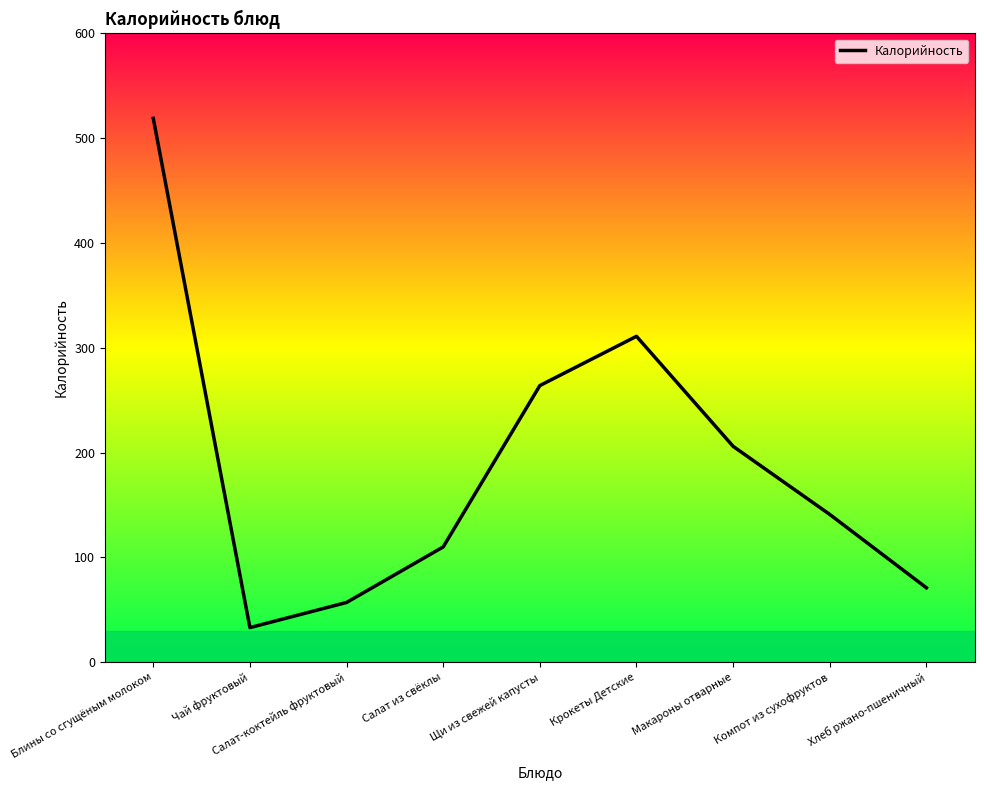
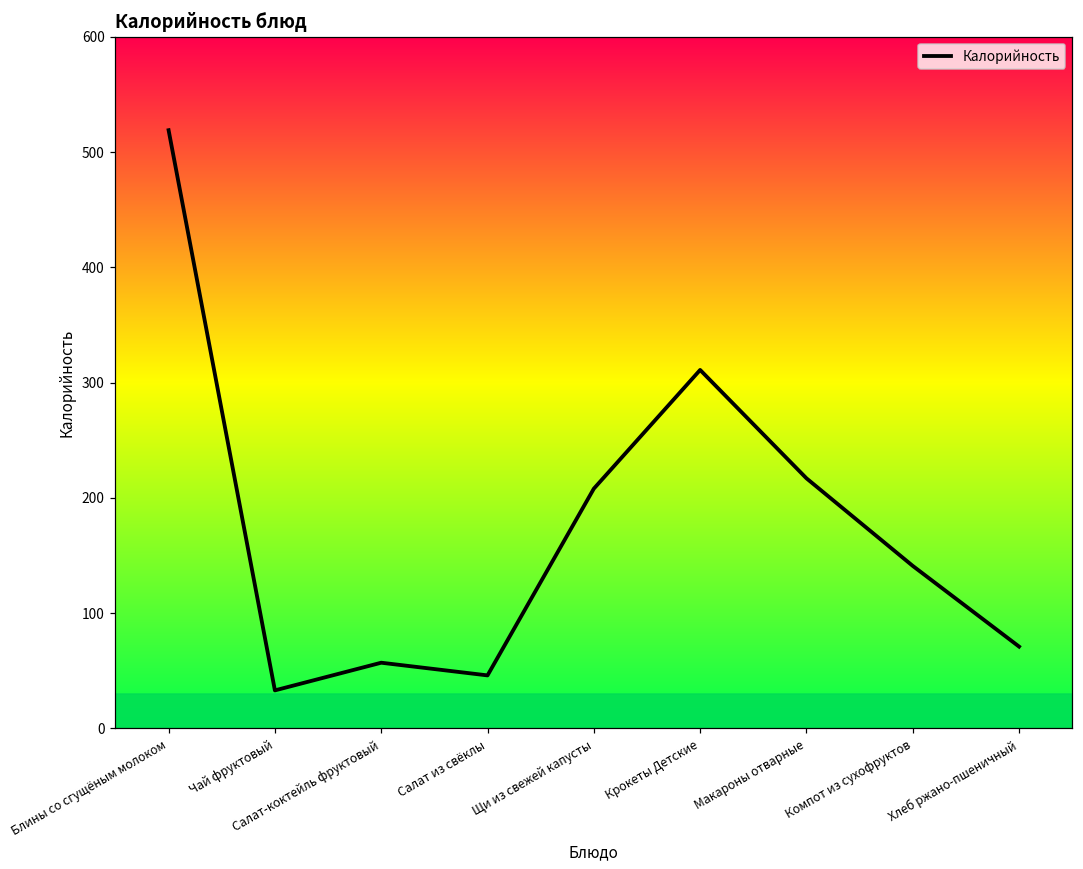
  {
    "Блины со сгущёным молоком": 519,
    "Чай фруктовый": 33,
    "Салат-коктейль фруктовый": 57,
-   "Салат из свёклы": 110,
-   "Щи из свежей капусты": 264,
+   "Салат из свёклы": 46,
+   "Щи из свежей капусты": 208,
    "Крокеты Детские": 311,
-   "Макароны отварные": 206,
+   "Макароны отварные": 217,
    "Компот из сухофруктов": 141,
    "Хлеб ржано-пшеничный": 71
  }
